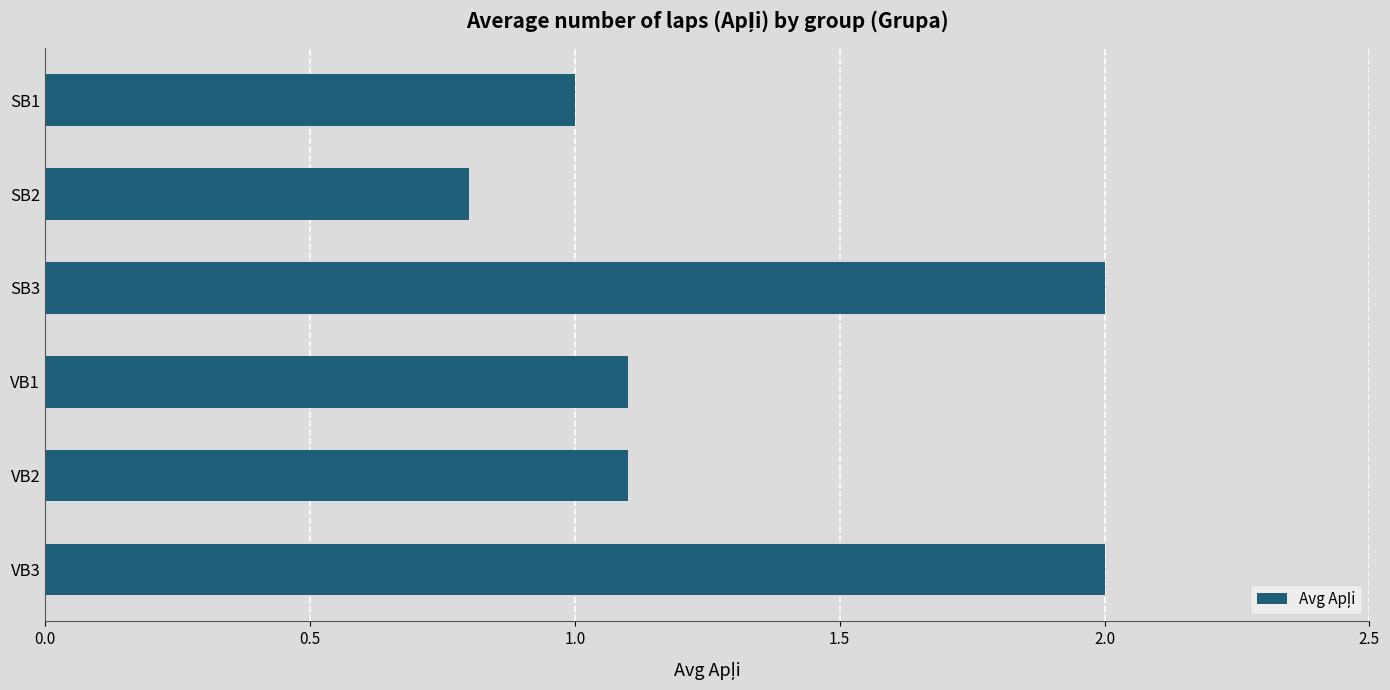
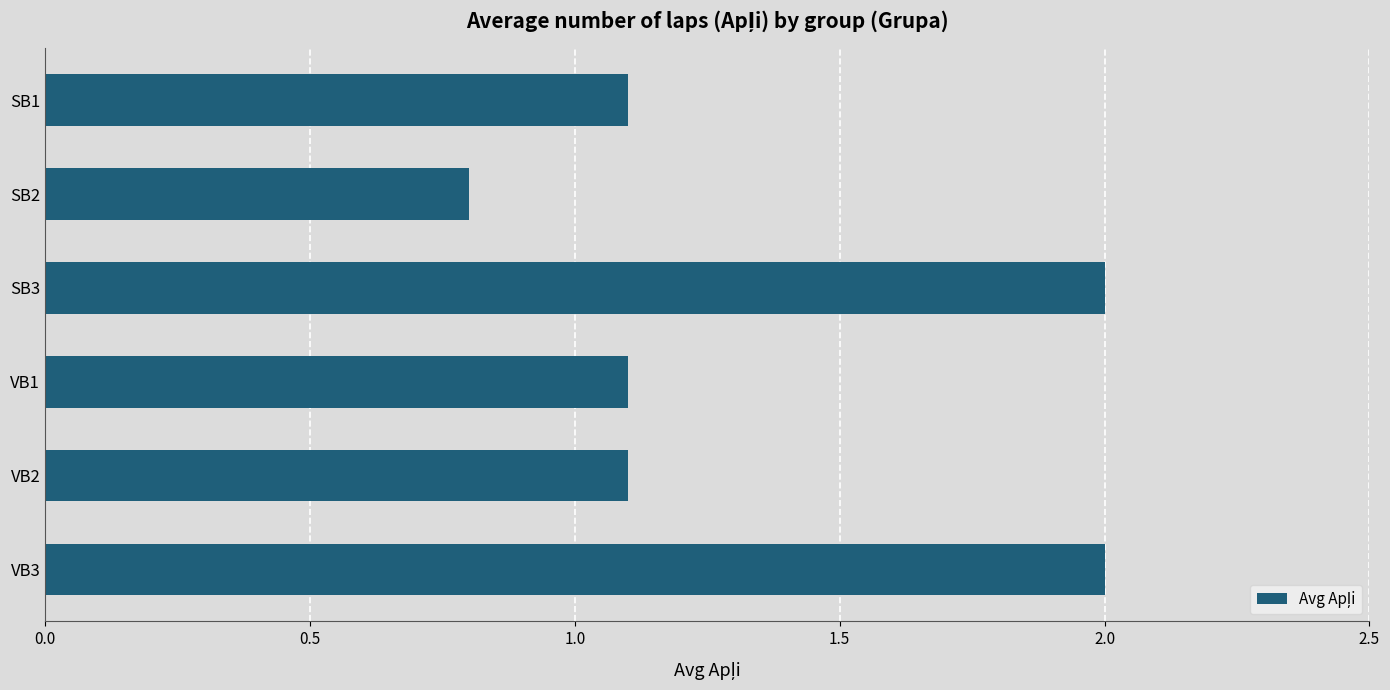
  {
-   "SB1": 1.0,
+   "SB1": 1.1,
    "SB2": 0.8,
    "SB3": 2.0,
    "VB1": 1.1,
    "VB2": 1.1,
    "VB3": 2.0
  }
